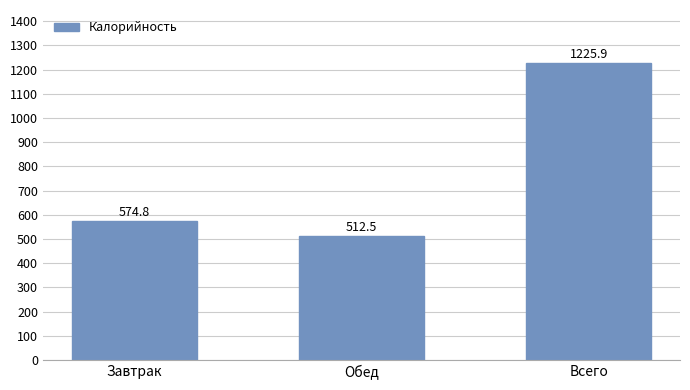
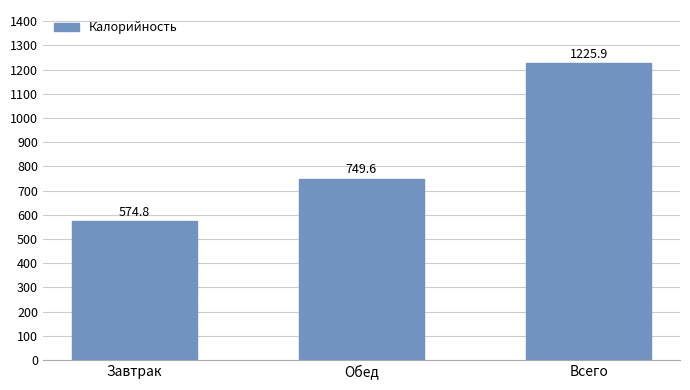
  {
    "Завтрак": 574.8,
-   "Обед": 512.5,
+   "Обед": 749.6,
    "Всего": 1225.9
  }
